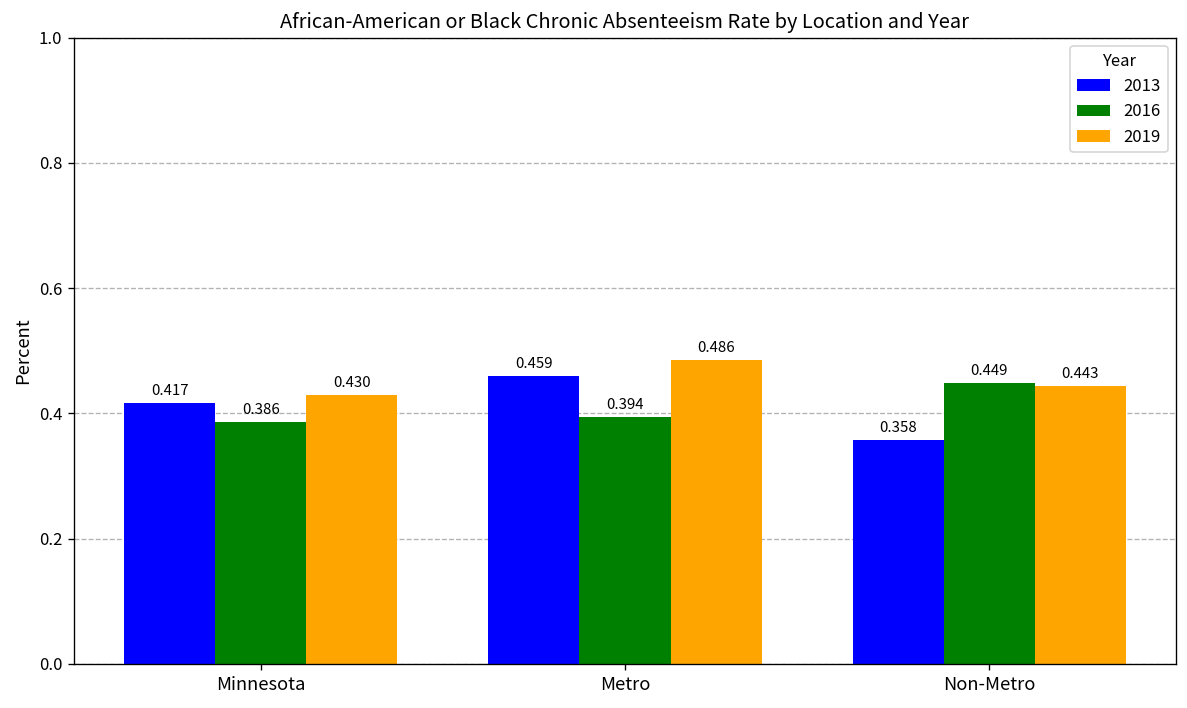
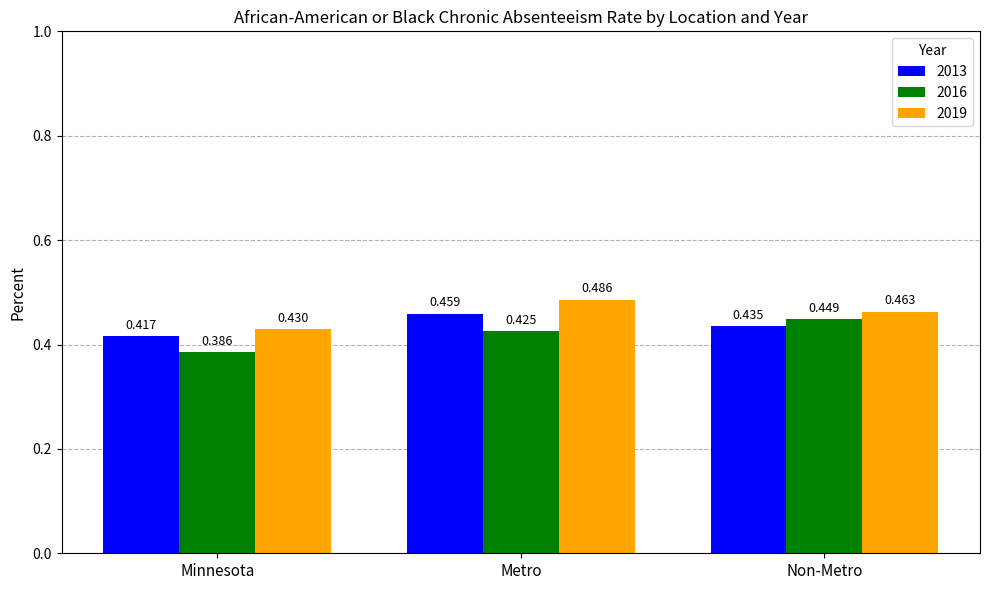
  {
    "2013": {
      "Minnesota": 0.417,
      "Metro": 0.459,
-     "Non-Metro": 0.358
+     "Non-Metro": 0.435
    },
    "2016": {
      "Minnesota": 0.386,
-     "Metro": 0.394,
+     "Metro": 0.425,
      "Non-Metro": 0.449
    },
    "2019": {
      "Minnesota": 0.430,
      "Metro": 0.486,
-     "Non-Metro": 0.443
+     "Non-Metro": 0.463
    }
  }
